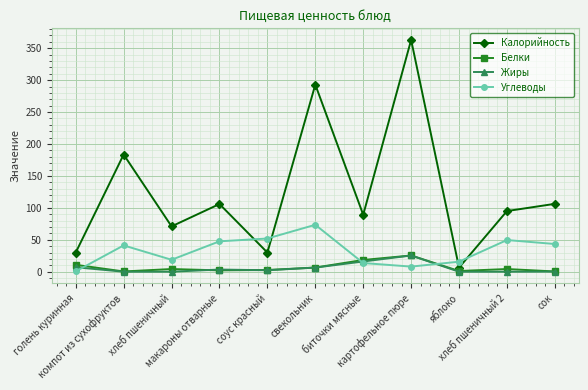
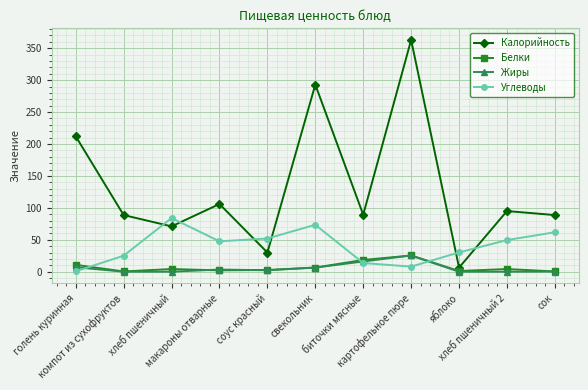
  {
    "Калорийность": {
-     "голень куринная": 30,
-     "компот из сухофруктов": 180,
+     "голень куринная": 210,
+     "компот из сухофруктов": 90,
      "хлеб пшеничный": 70,
      "макароны отварные": 110,
      "соус красный": 30,
      "свекольник": 290,
      "биточки мясные": 90,
      "картофельное пюре": 360,
      "яблоко": 10,
      "хлеб пшеничный 2": 100,
-     "сок": 110
+     "сок": 90
    },
    "Углеводы": {
      "голень куринная": 0,
-     "компот из сухофруктов": 40,
-     "хлеб пшеничный": 20,
+     "компот из сухофруктов": 30,
+     "хлеб пшеничный": 80,
      "макароны отварные": 50,
      "соус красный": 50,
      "свекольник": 70,
      "картофельное пюре": 10,
-     "яблоко": 20,
+     "яблоко": 30,
      "хлеб пшеничный 2": 50,
-     "сок": 40
+     "сок": 60
    }
  }
